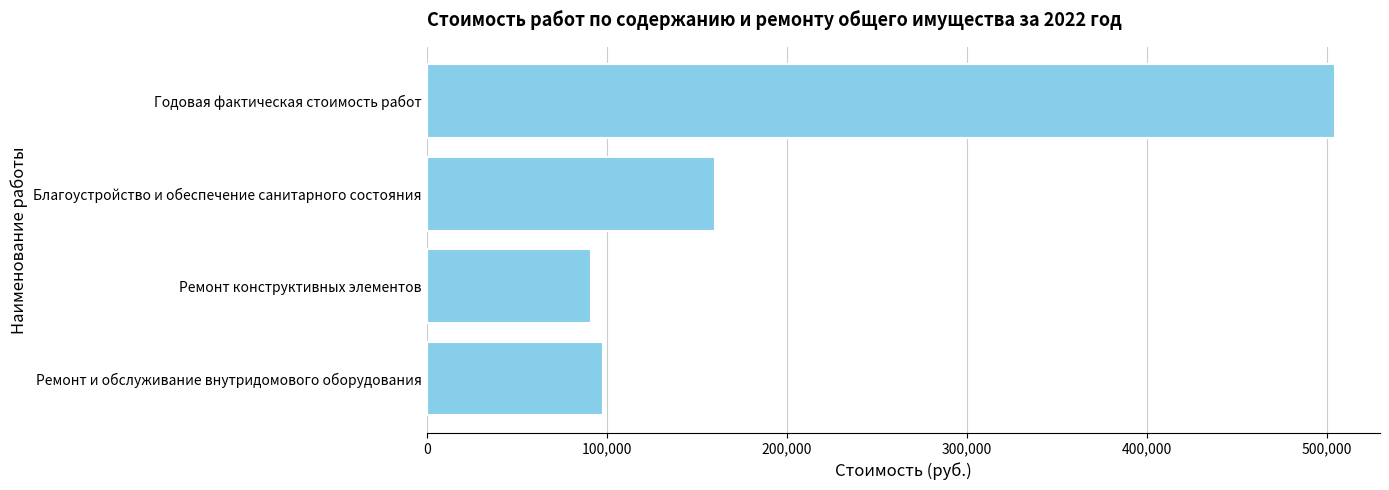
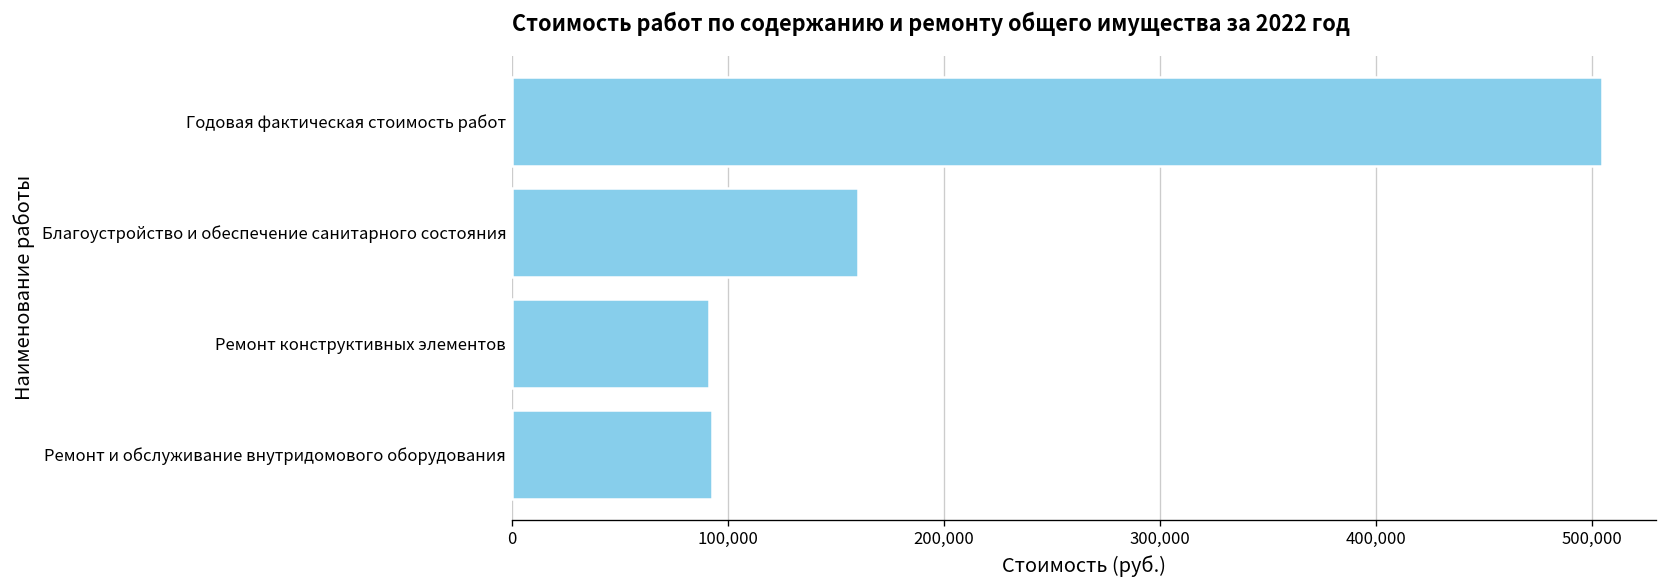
  {
    "Годовая фактическая стоимость работ": "504,000",
    "Благоустройство и обеспечение санитарного состояния": "160,000",
    "Ремонт конструктивных элементов": "91,000",
-   "Ремонт и обслуживание внутридомового оборудования": "98,000"
+   "Ремонт и обслуживание внутридомового оборудования": "92,000"
  }
